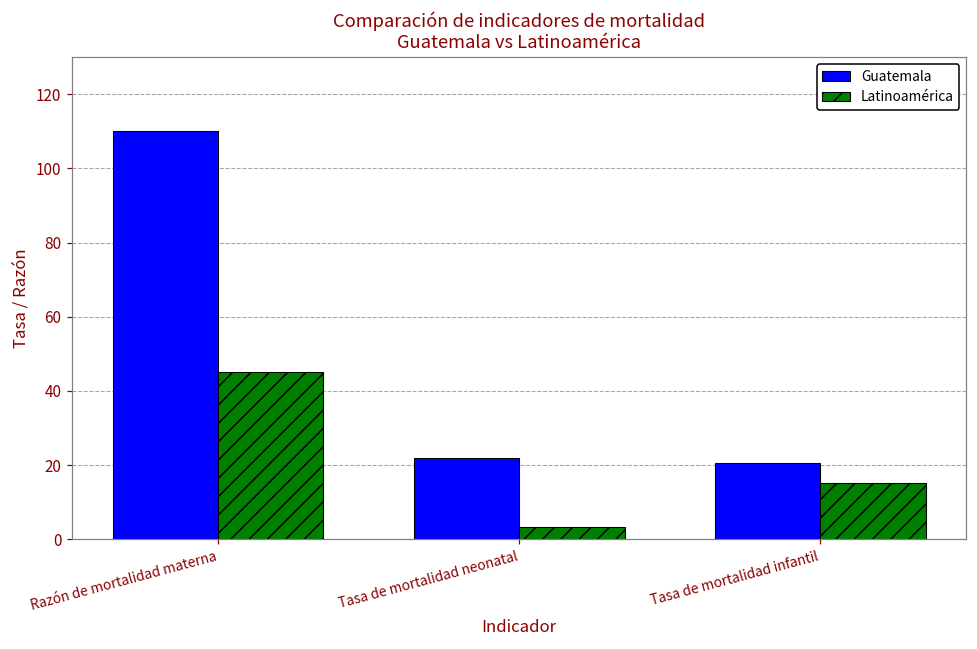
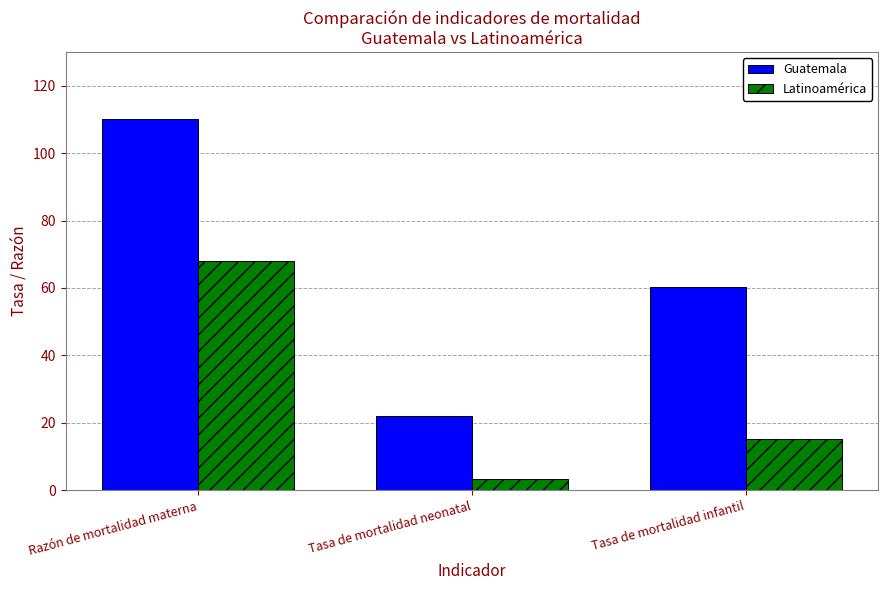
  {
    "Guatemala": {
      "Razón de mortalidad materna": 110,
      "Tasa de mortalidad neonatal": 22,
-     "Tasa de mortalidad infantil": 21
+     "Tasa de mortalidad infantil": 60
    },
    "Latinoamérica": {
-     "Razón de mortalidad materna": 45,
+     "Razón de mortalidad materna": 68,
      "Tasa de mortalidad neonatal": 3,
      "Tasa de mortalidad infantil": 15
    }
  }
